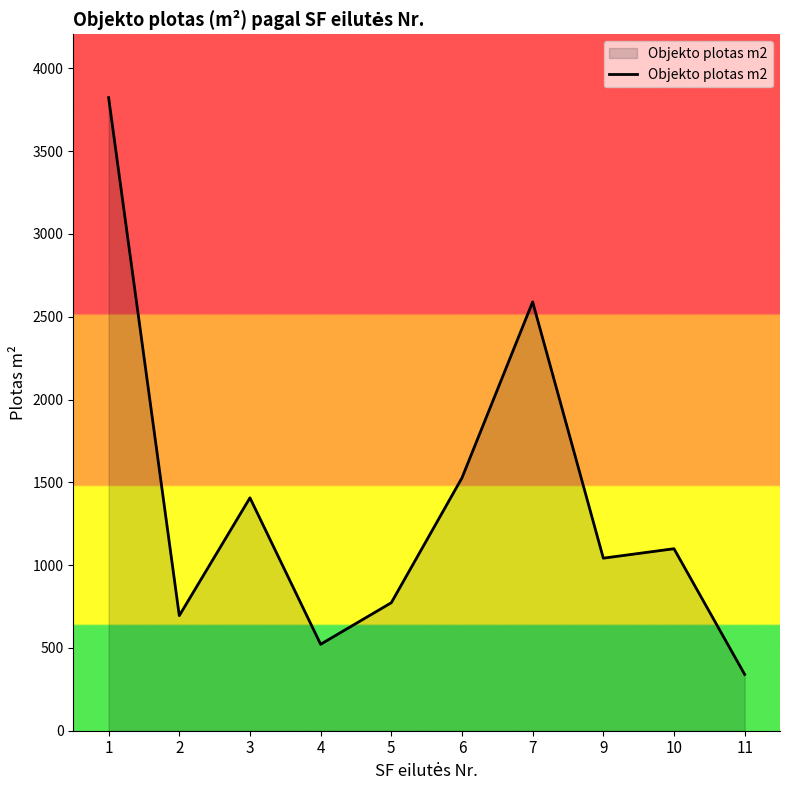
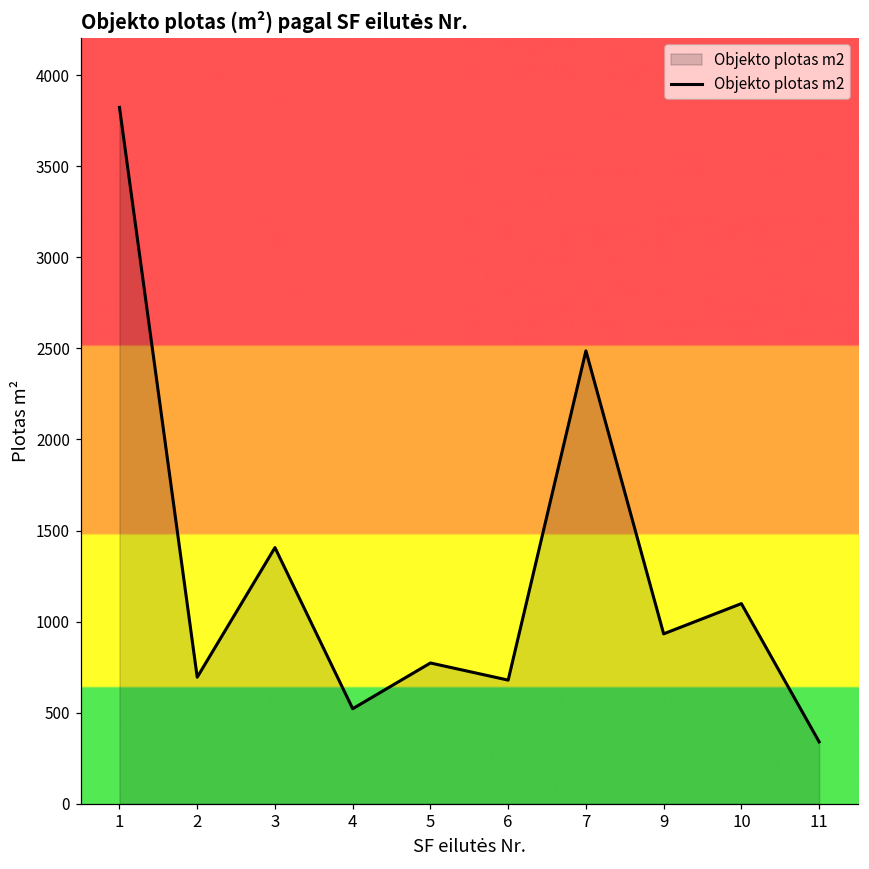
  {
    "1": 3820,
    "2": 700,
    "3": 1410,
    "4": 520,
    "5": 770,
-   "6": 1530,
-   "7": 2590,
-   "9": 1040,
+   "6": 680,
+   "7": 2490,
+   "9": 930,
    "10": 1100,
    "11": 340
  }
